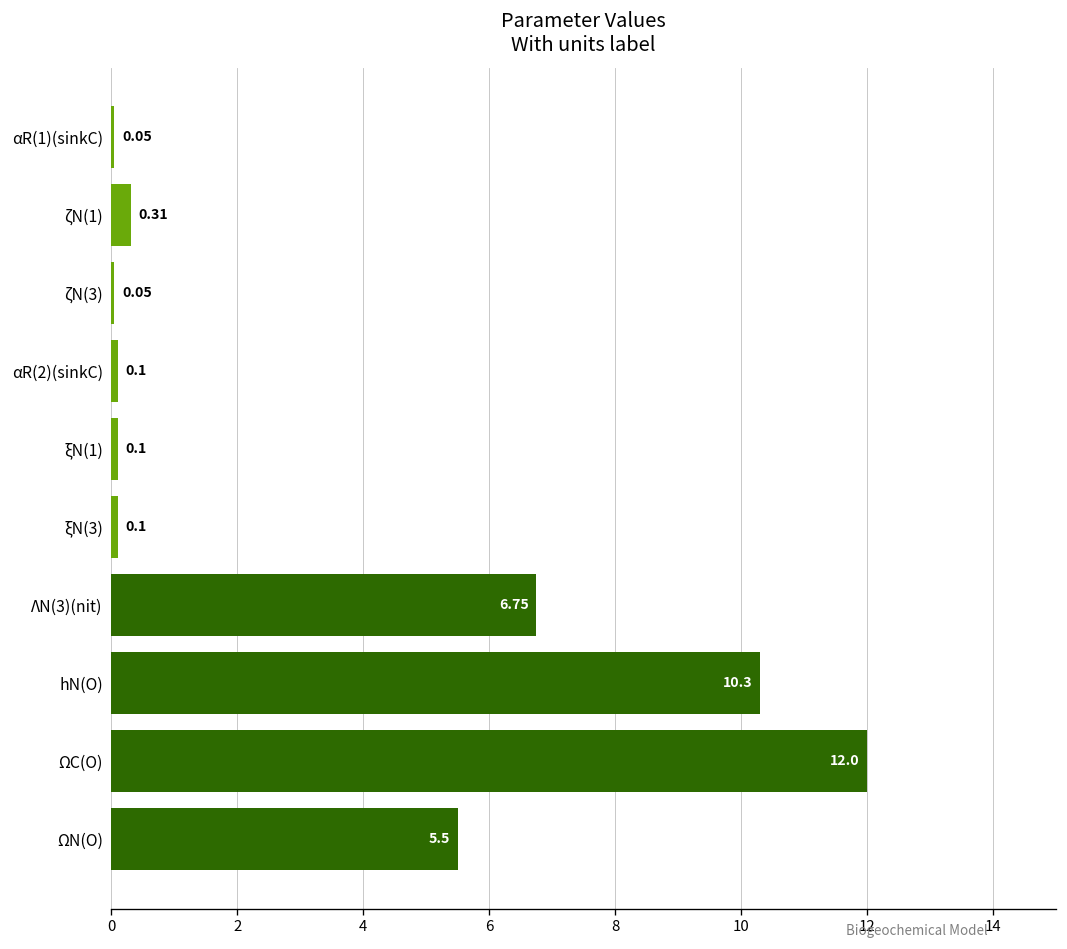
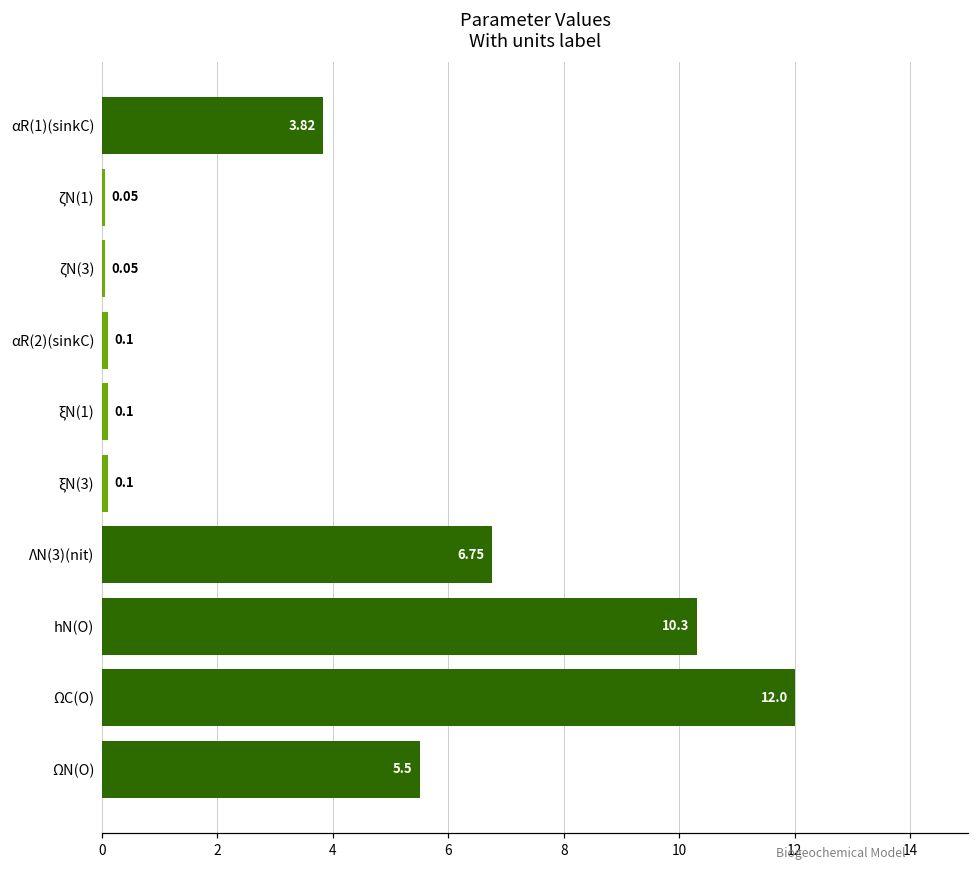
  {
-   "αR(1)(sinkC)": 0.05,
-   "ζN(1)": 0.31,
+   "αR(1)(sinkC)": 3.82,
+   "ζN(1)": 0.05,
    "ζN(3)": 0.05,
    "αR(2)(sinkC)": 0.1,
    "ξN(1)": 0.1,
    "ξN(3)": 0.1,
    "ΛN(3)(nit)": 6.75,
    "hN(O)": 10.3,
    "ΩC(O)": 12.0,
    "ΩN(O)": 5.5
  }
